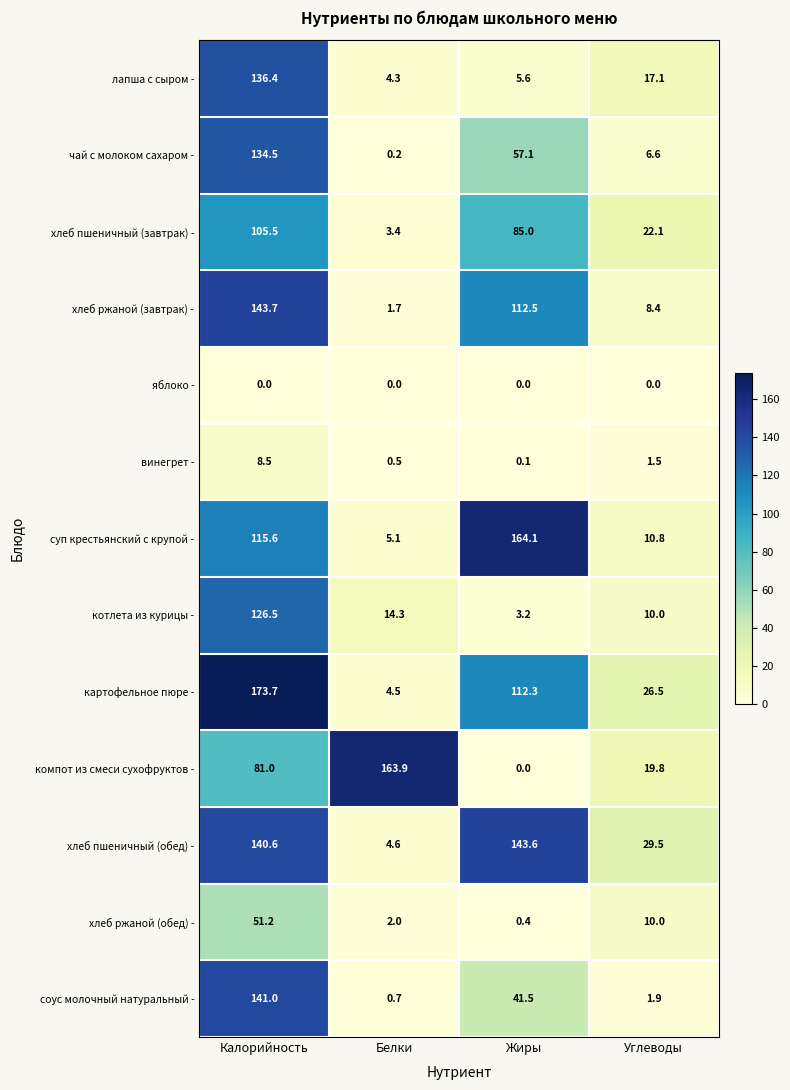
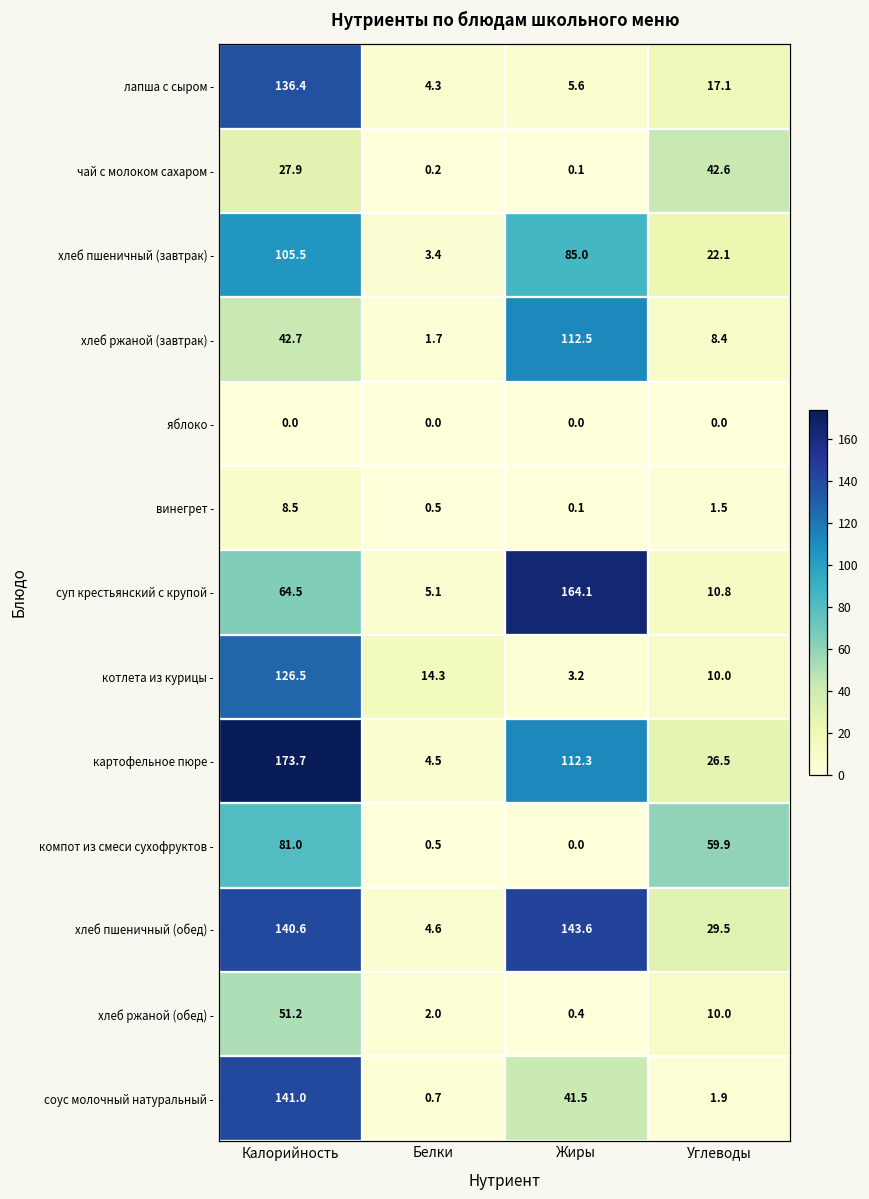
  {
    "лапша с сыром -": {
      "Калорийность": 136.4,
      "Белки": 4.3,
      "Жиры": 5.6,
      "Углеводы": 17.1
    },
    "чай с молоком сахаром -": {
-     "Калорийность": 134.5,
+     "Калорийность": 27.9,
      "Белки": 0.2,
-     "Жиры": 57.1,
-     "Углеводы": 6.6
+     "Жиры": 0.1,
+     "Углеводы": 42.6
    },
    "хлеб пшеничный (завтрак) -": {
      "Калорийность": 105.5,
      "Белки": 3.4,
      "Жиры": 85.0,
      "Углеводы": 22.1
    },
    "хлеб ржаной (завтрак) -": {
-     "Калорийность": 143.7,
+     "Калорийность": 42.7,
      "Белки": 1.7,
      "Жиры": 112.5,
      "Углеводы": 8.4
    },
    "яблоко -": {
      "Калорийность": 0.0,
      "Белки": 0.0,
      "Жиры": 0.0,
      "Углеводы": 0.0
    },
    "винегрет -": {
      "Калорийность": 8.5,
      "Белки": 0.5,
      "Жиры": 0.1,
      "Углеводы": 1.5
    },
    "суп крестьянский с крупой -": {
-     "Калорийность": 115.6,
+     "Калорийность": 64.5,
      "Белки": 5.1,
      "Жиры": 164.1,
      "Углеводы": 10.8
    },
    "котлета из курицы -": {
      "Калорийность": 126.5,
      "Белки": 14.3,
      "Жиры": 3.2,
      "Углеводы": 10.0
    },
    "картофельное пюре -": {
      "Калорийность": 173.7,
      "Белки": 4.5,
      "Жиры": 112.3,
      "Углеводы": 26.5
    },
    "компот из смеси сухофруктов -": {
      "Калорийность": 81.0,
-     "Белки": 163.9,
+     "Белки": 0.5,
      "Жиры": 0.0,
-     "Углеводы": 19.8
+     "Углеводы": 59.9
    },
    "хлеб пшеничный (обед) -": {
      "Калорийность": 140.6,
      "Белки": 4.6,
      "Жиры": 143.6,
      "Углеводы": 29.5
    },
    "хлеб ржаной (обед) -": {
      "Калорийность": 51.2,
      "Белки": 2.0,
      "Жиры": 0.4,
      "Углеводы": 10.0
    },
    "соус молочный натуральный -": {
      "Калорийность": 141.0,
      "Белки": 0.7,
      "Жиры": 41.5,
      "Углеводы": 1.9
    }
  }
